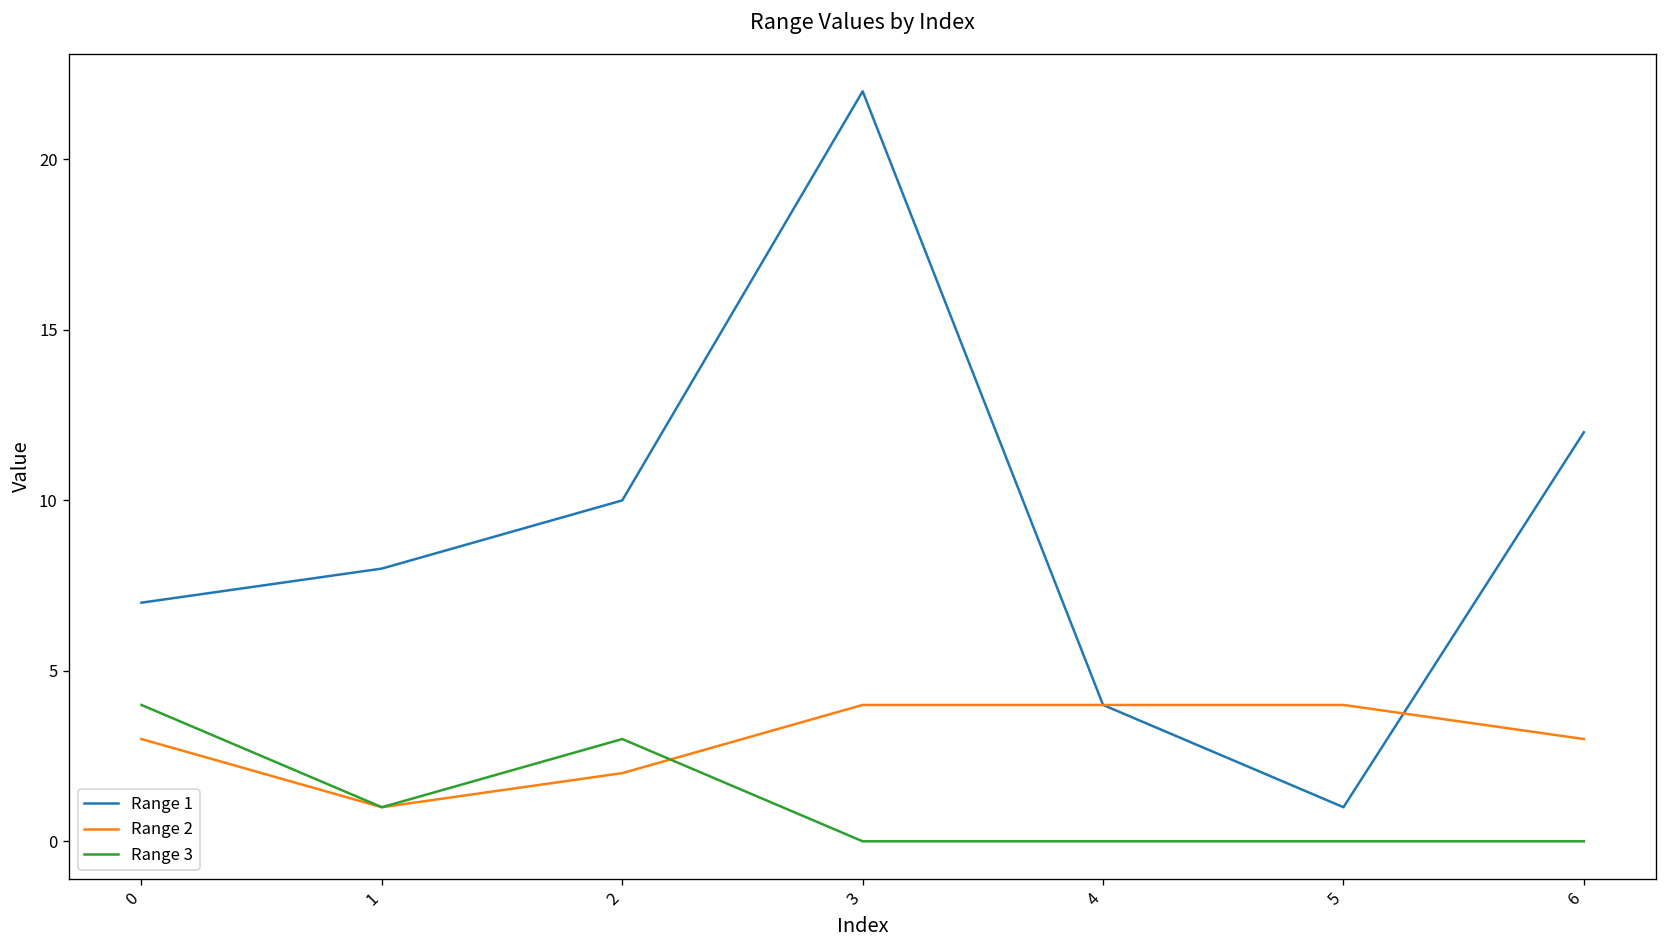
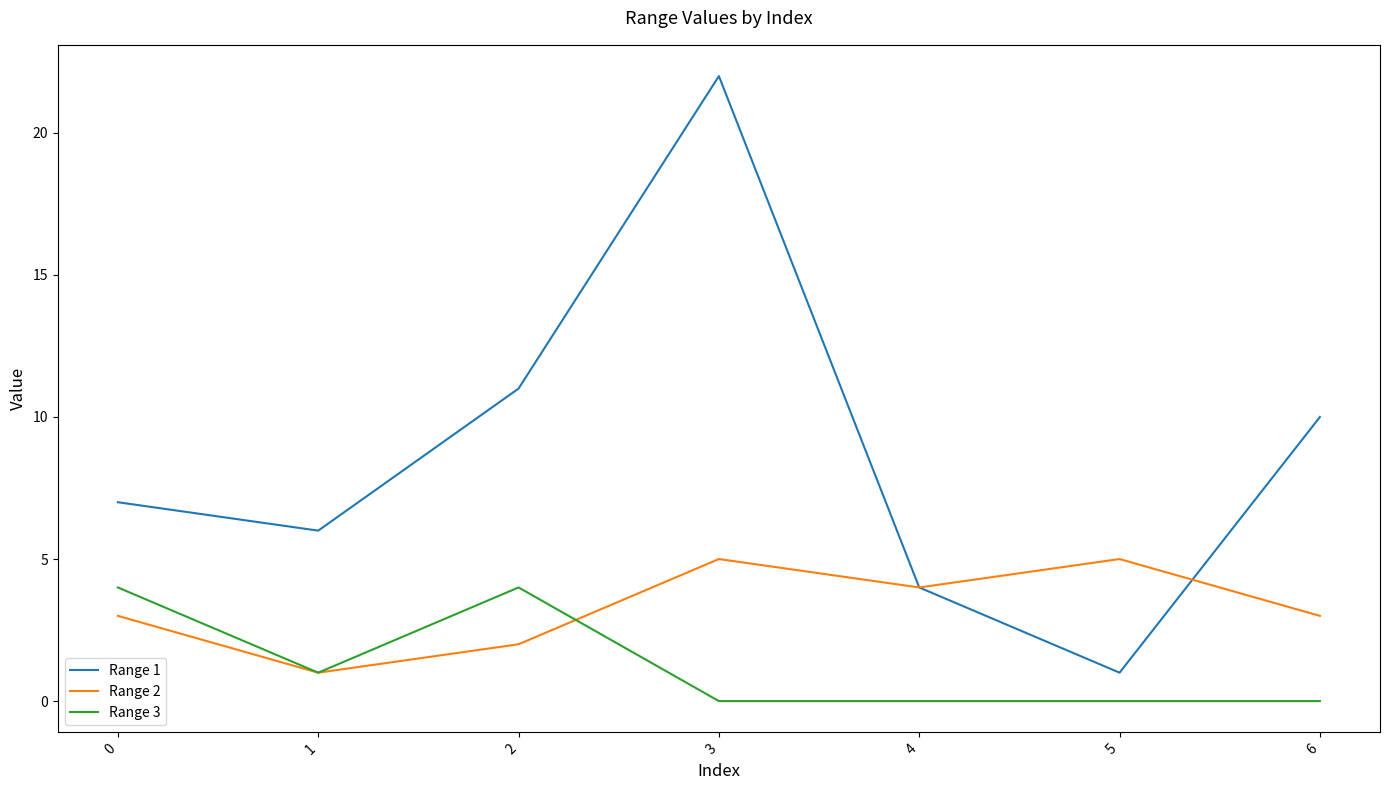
  {
    "Range 1": {
      "0": 7,
-     "1": 8,
-     "2": 10,
+     "1": 6,
+     "2": 11,
      "3": 22,
      "5": 1,
-     "6": 12
+     "6": 10
    },
    "Range 2": {
      "0": 3,
      "2": 2,
-     "3": 4,
-     "5": 4,
+     "3": 5,
+     "5": 5,
      "6": 3
    },
    "Range 3": {
      "0": 4,
-     "2": 3,
+     "2": 4,
      "3": 0,
      "4": 0,
      "5": 0,
      "6": 0
    }
  }
